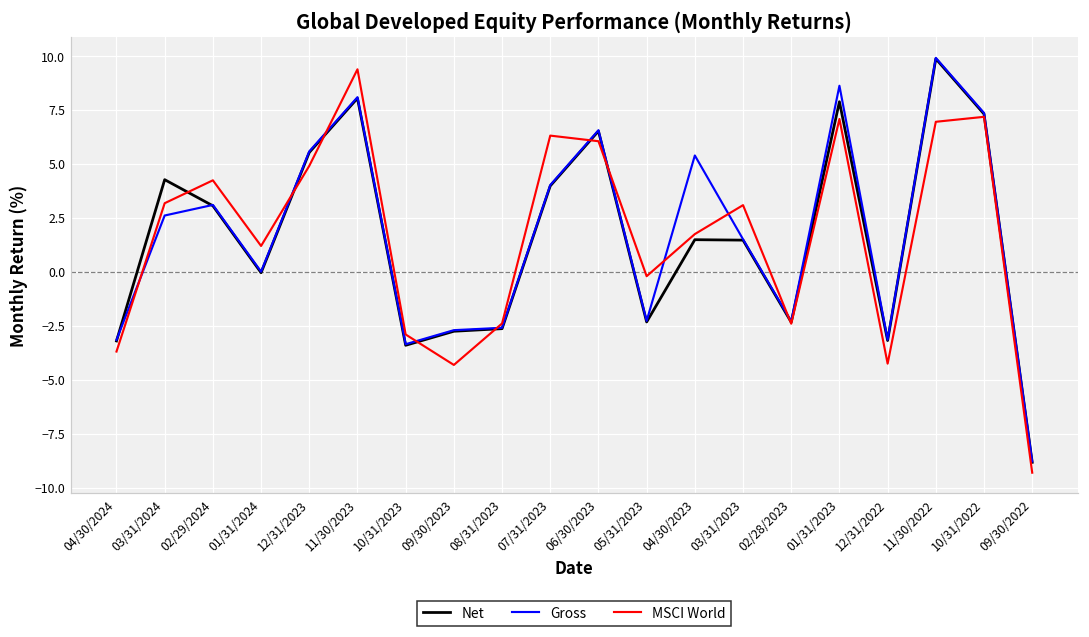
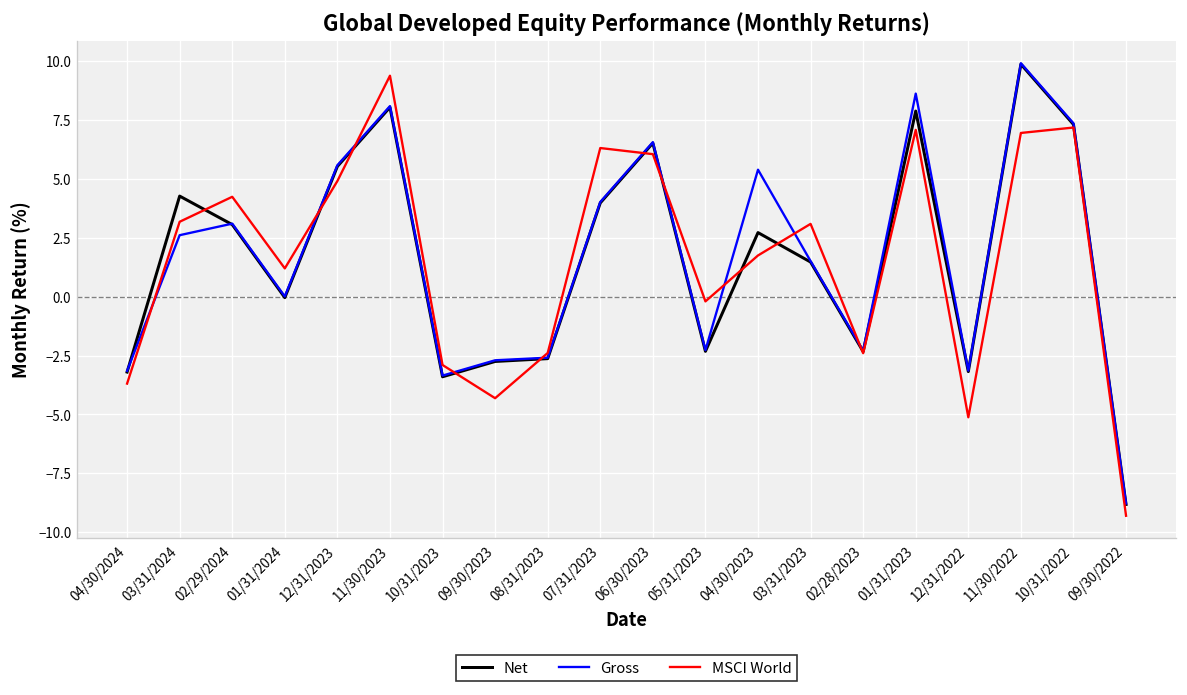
  {
    "Net": {
      "03/31/2024": 4.3,
-     "04/30/2023": 1.5,
+     "04/30/2023": 2.7,
      "01/31/2023": 7.9
    },
    "Gross": {
      "03/31/2024": 2.6,
      "04/30/2023": 5.4,
      "01/31/2023": 8.6
    },
    "MSCI World": {
      "04/30/2024": -3.7,
      "03/31/2024": 3.2,
      "02/29/2024": 4.2,
      "01/31/2024": 1.2,
      "12/31/2023": 4.9,
      "11/30/2023": 9.4,
      "10/31/2023": -2.9,
      "09/30/2023": -4.3,
      "08/31/2023": -2.4,
      "07/31/2023": 6.3,
      "06/30/2023": 6.1,
      "05/31/2023": -0.2,
      "04/30/2023": 1.8,
      "03/31/2023": 3.1,
      "01/31/2023": 7.1,
-     "12/31/2022": -4.3,
+     "12/31/2022": -5.1,
      "11/30/2022": 7.0,
      "09/30/2022": -9.3
    }
  }
